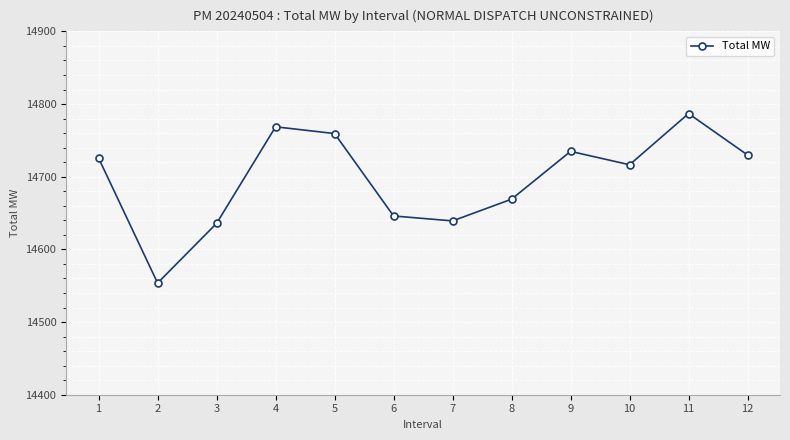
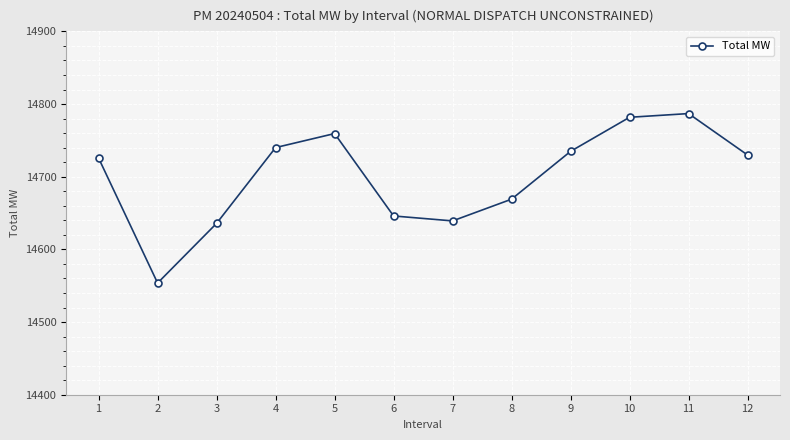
  {
    "1": 14730,
    "2": 14550,
    "3": 14640,
-   "4": 14770,
+   "4": 14740,
    "5": 14760,
    "6": 14650,
    "7": 14640,
    "8": 14670,
    "9": 14730,
-   "10": 14720,
+   "10": 14780,
    "11": 14790,
    "12": 14730
  }
